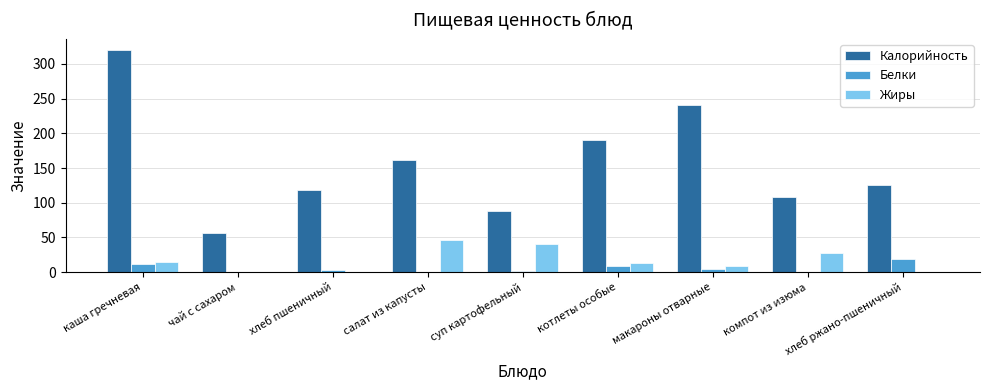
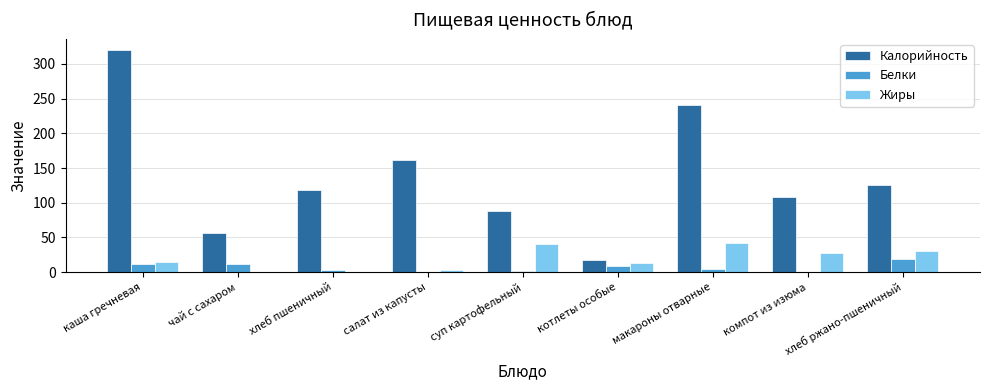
  {
    "Калорийность": {
      "каша гречневая": 320,
      "чай с сахаром": 60,
      "хлеб пшеничный": 120,
      "салат из капусты": 160,
      "суп картофельный": 90,
-     "котлеты особые": 190,
+     "котлеты особые": 20,
      "макароны отварные": 240,
      "компот из изюма": 110,
      "хлеб ржано-пшеничный": 130
    },
    "Белки": {
      "каша гречневая": 10,
-     "чай с сахаром": 0,
+     "чай с сахаром": 10,
      "хлеб пшеничный": 0,
      "котлеты особые": 10,
      "макароны отварные": 10,
      "хлеб ржано-пшеничный": 20
    },
    "Жиры": {
      "каша гречневая": 10,
-     "салат из капусты": 50,
+     "салат из капусты": 0,
      "суп картофельный": 40,
      "котлеты особые": 10,
-     "макароны отварные": 10,
+     "макароны отварные": 40,
      "компот из изюма": 30,
-     "хлеб ржано-пшеничный": 0
+     "хлеб ржано-пшеничный": 30
    }
  }
